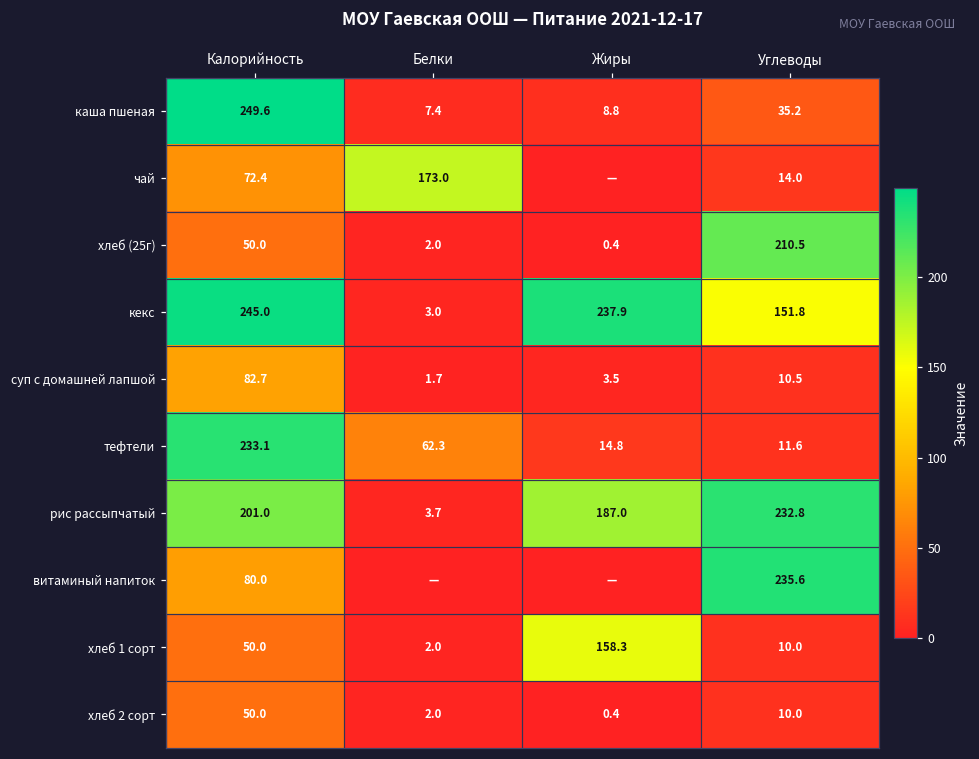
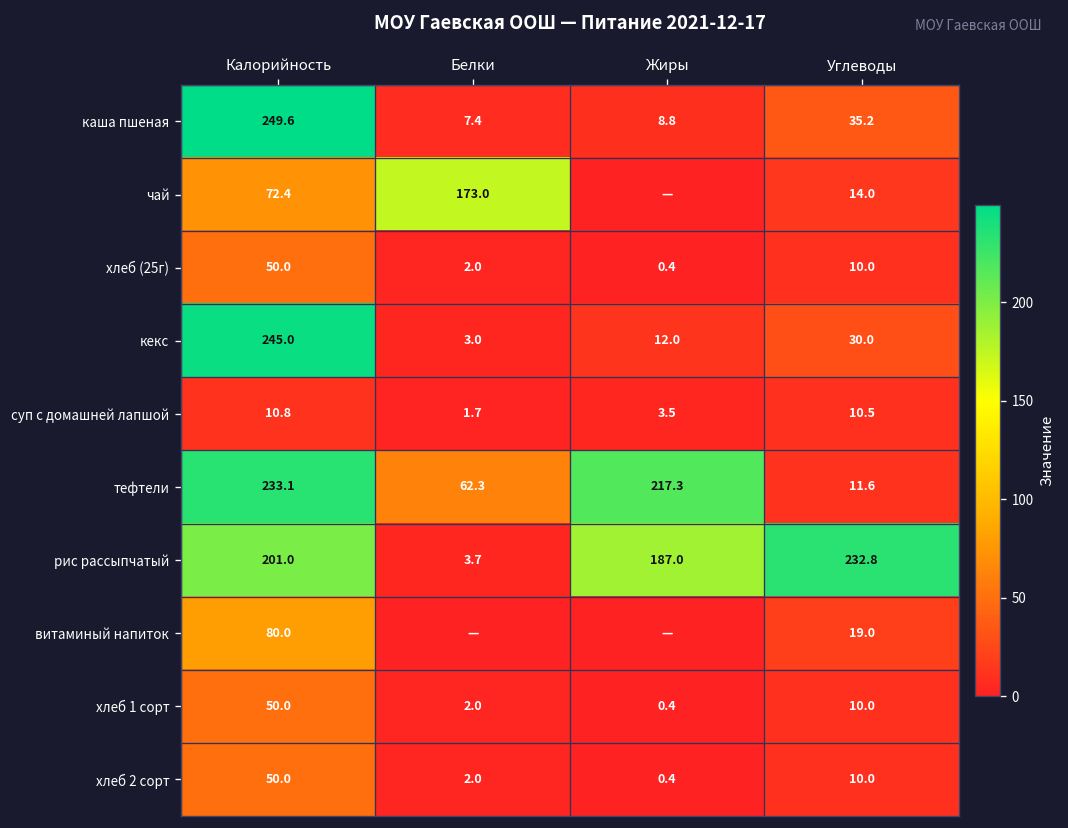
  {
    "каша пшеная": {
      "Калорийность": 249.6,
      "Белки": 7.4,
      "Жиры": 8.8,
      "Углеводы": 35.2
    },
    "чай": {
      "Калорийность": 72.4,
      "Белки": 173.0,
      "Углеводы": 14.0
    },
    "хлеб (25г)": {
      "Калорийность": 50.0,
      "Белки": 2.0,
      "Жиры": 0.4,
-     "Углеводы": 210.5
+     "Углеводы": 10.0
    },
    "кекс": {
      "Калорийность": 245.0,
      "Белки": 3.0,
-     "Жиры": 237.9,
-     "Углеводы": 151.8
+     "Жиры": 12.0,
+     "Углеводы": 30.0
    },
    "суп с домашней лапшой": {
-     "Калорийность": 82.7,
+     "Калорийность": 10.8,
      "Белки": 1.7,
      "Жиры": 3.5,
      "Углеводы": 10.5
    },
    "тефтели": {
      "Калорийность": 233.1,
      "Белки": 62.3,
-     "Жиры": 14.8,
+     "Жиры": 217.3,
      "Углеводы": 11.6
    },
    "рис рассыпчатый": {
      "Калорийность": 201.0,
      "Белки": 3.7,
      "Жиры": 187.0,
      "Углеводы": 232.8
    },
    "витаминый напиток": {
      "Калорийность": 80.0,
-     "Углеводы": 235.6
+     "Углеводы": 19.0
    },
    "хлеб 1 сорт": {
      "Калорийность": 50.0,
      "Белки": 2.0,
-     "Жиры": 158.3,
+     "Жиры": 0.4,
      "Углеводы": 10.0
    },
    "хлеб 2 сорт": {
      "Калорийность": 50.0,
      "Белки": 2.0,
      "Жиры": 0.4,
      "Углеводы": 10.0
    }
  }
